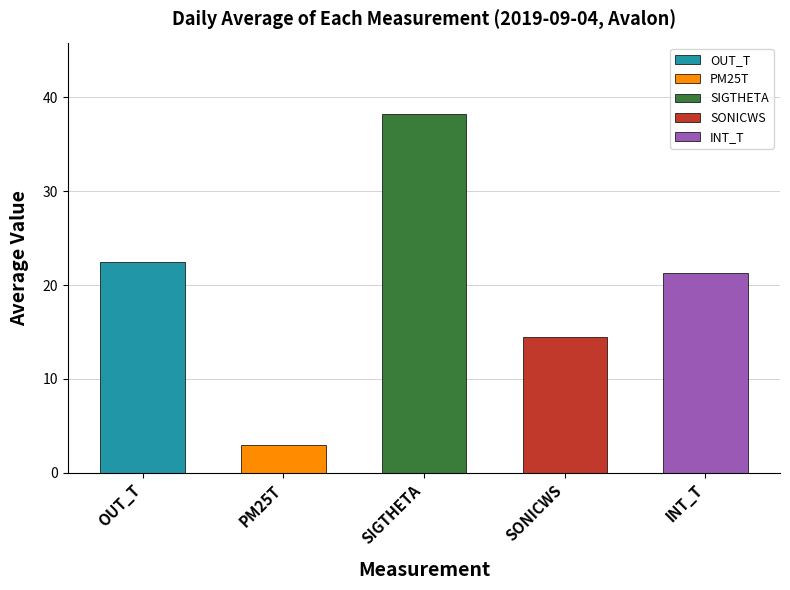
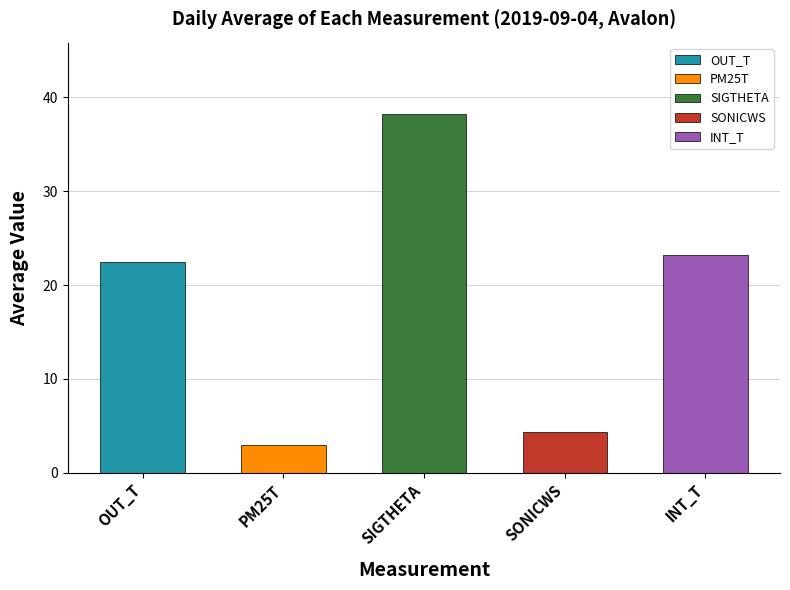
  {
    "OUT_T": 23,
    "PM25T": 3,
    "SIGTHETA": 38,
-   "SONICWS": 15,
-   "INT_T": 21
+   "SONICWS": 4,
+   "INT_T": 23
  }
